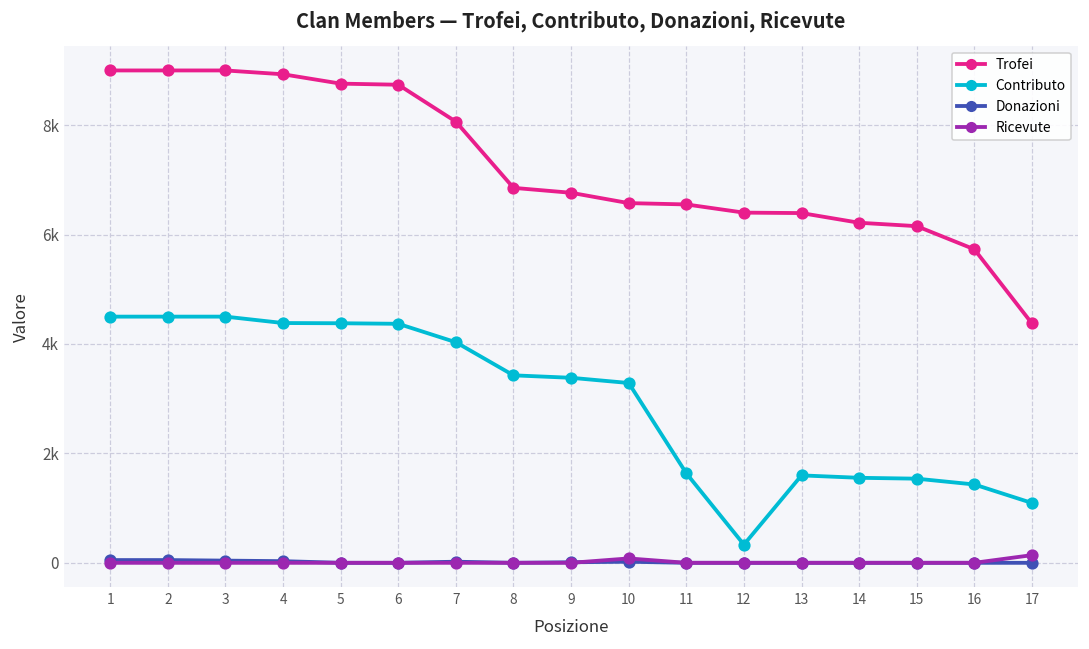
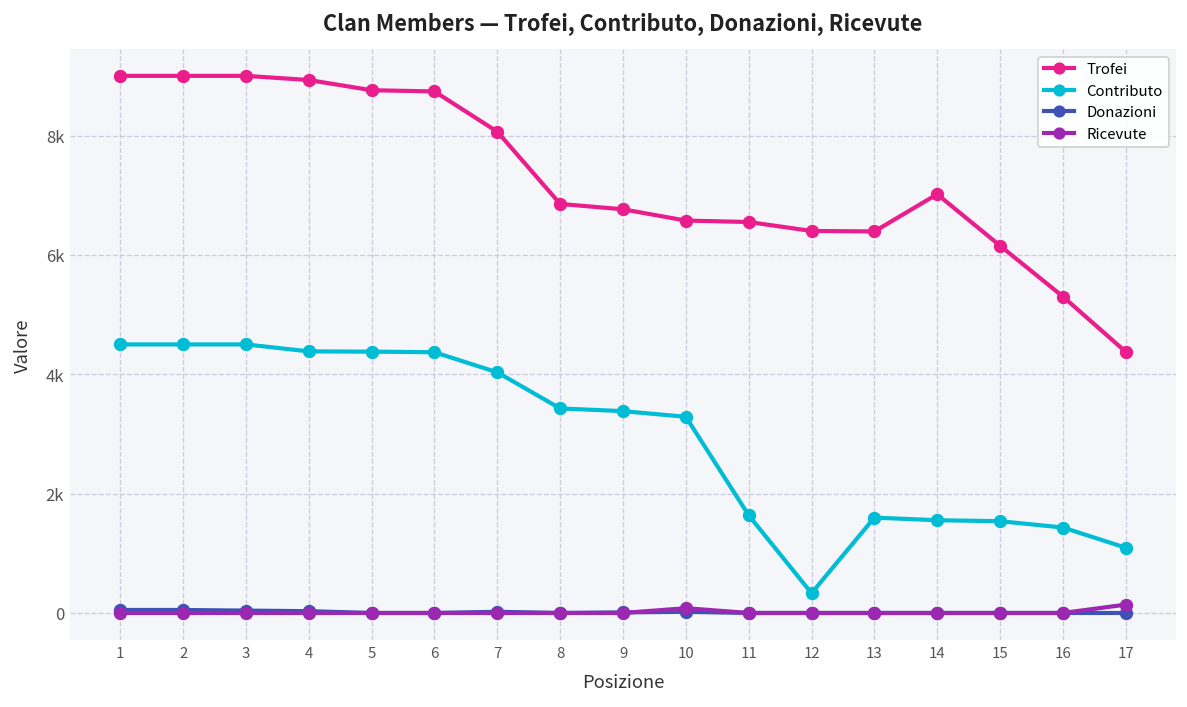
  {
    "Trofei": {
      "1": 9000,
      "2": 9000,
      "3": 9000,
      "4": 8900,
      "5": 8800,
      "6": 8700,
      "7": 8100,
      "8": 6900,
      "9": 6800,
      "10": 6600,
      "11": 6600,
      "12": 6400,
      "13": 6400,
-     "14": 6200,
+     "14": 7000,
      "15": 6200,
-     "16": 5700,
+     "16": 5300,
      "17": 4400
    },
    "Contributo": {
      "1": 4500,
      "2": 4500,
      "3": 4500,
      "4": 4400,
      "5": 4400,
      "6": 4400,
      "7": 4000,
      "8": 3400,
      "9": 3400,
      "10": 3300,
      "11": 1600,
      "12": 300,
      "13": 1600,
      "14": 1600,
      "15": 1500,
      "16": 1400,
      "17": 1100
    },
    "Donazioni": {
      "10": 0,
      "17": 0
    },
    "Ricevute": {
      "10": 100,
      "17": 100
    }
  }
